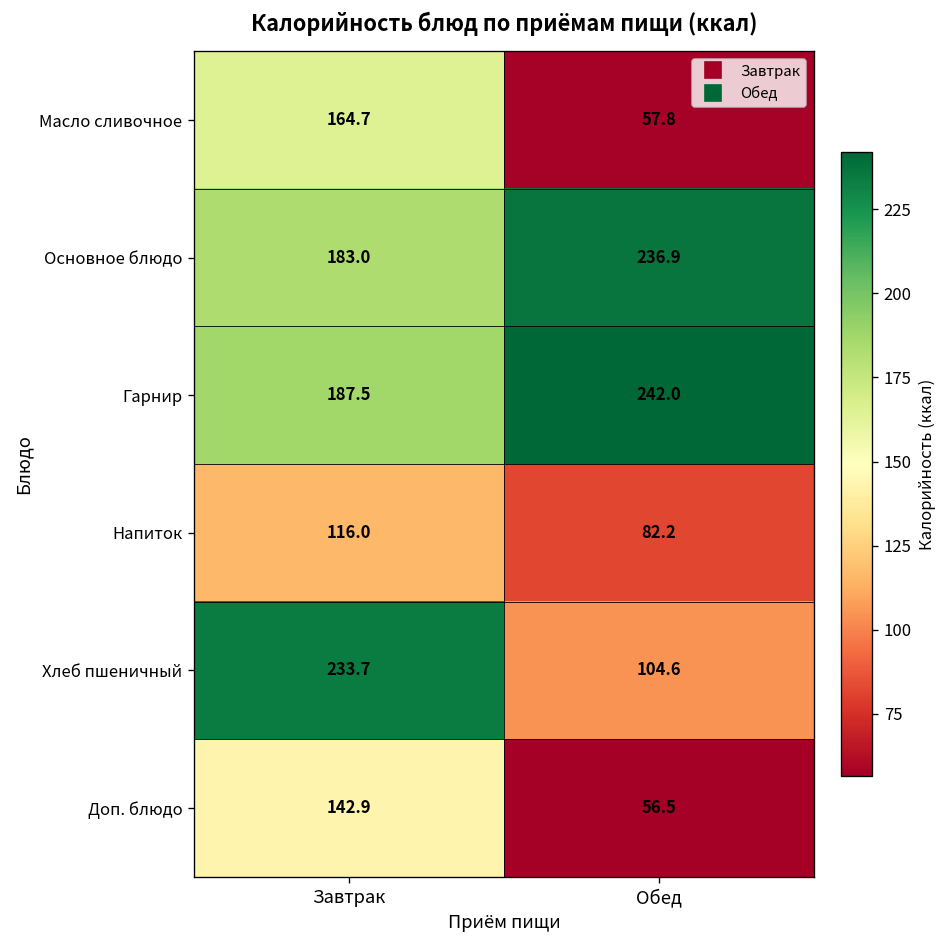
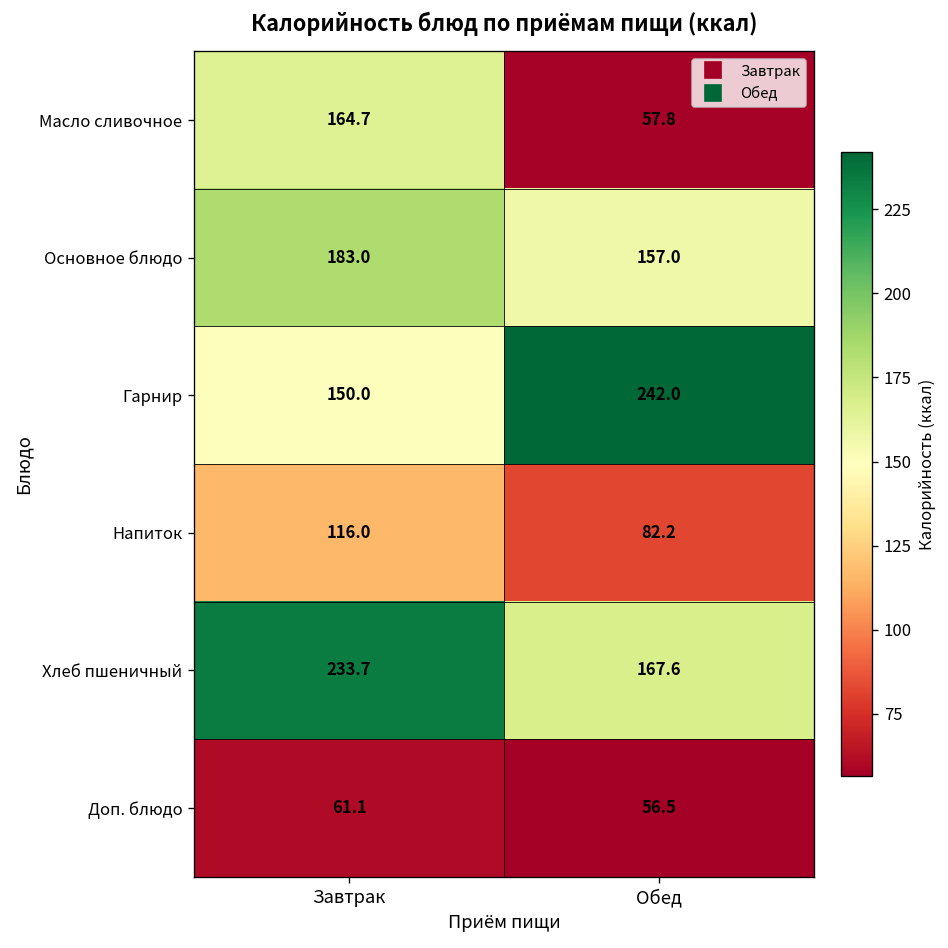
  {
    "Масло сливочное": {
      "Завтрак": 164.7,
      "Обед": 57.8
    },
    "Основное блюдо": {
      "Завтрак": 183.0,
-     "Обед": 236.9
+     "Обед": 157.0
    },
    "Гарнир": {
-     "Завтрак": 187.5,
+     "Завтрак": 150.0,
      "Обед": 242.0
    },
    "Напиток": {
      "Завтрак": 116.0,
      "Обед": 82.2
    },
    "Хлеб пшеничный": {
      "Завтрак": 233.7,
-     "Обед": 104.6
+     "Обед": 167.6
    },
    "Доп. блюдо": {
-     "Завтрак": 142.9,
+     "Завтрак": 61.1,
      "Обед": 56.5
    }
  }
